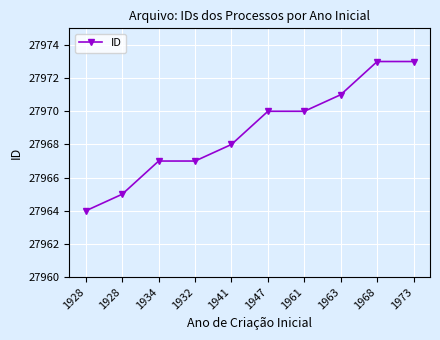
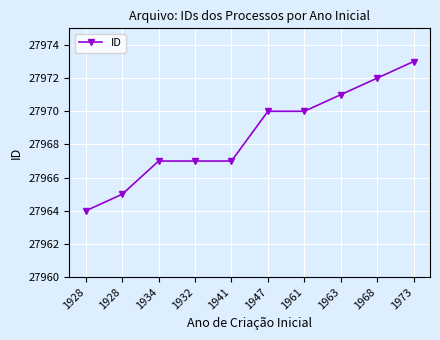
  {
    "1934": 27967,
    "1932": 27967,
-   "1941": 27968,
+   "1941": 27967,
    "1947": 27970,
    "1961": 27970,
    "1963": 27971,
-   "1968": 27973,
+   "1968": 27972,
    "1973": 27973
  }
